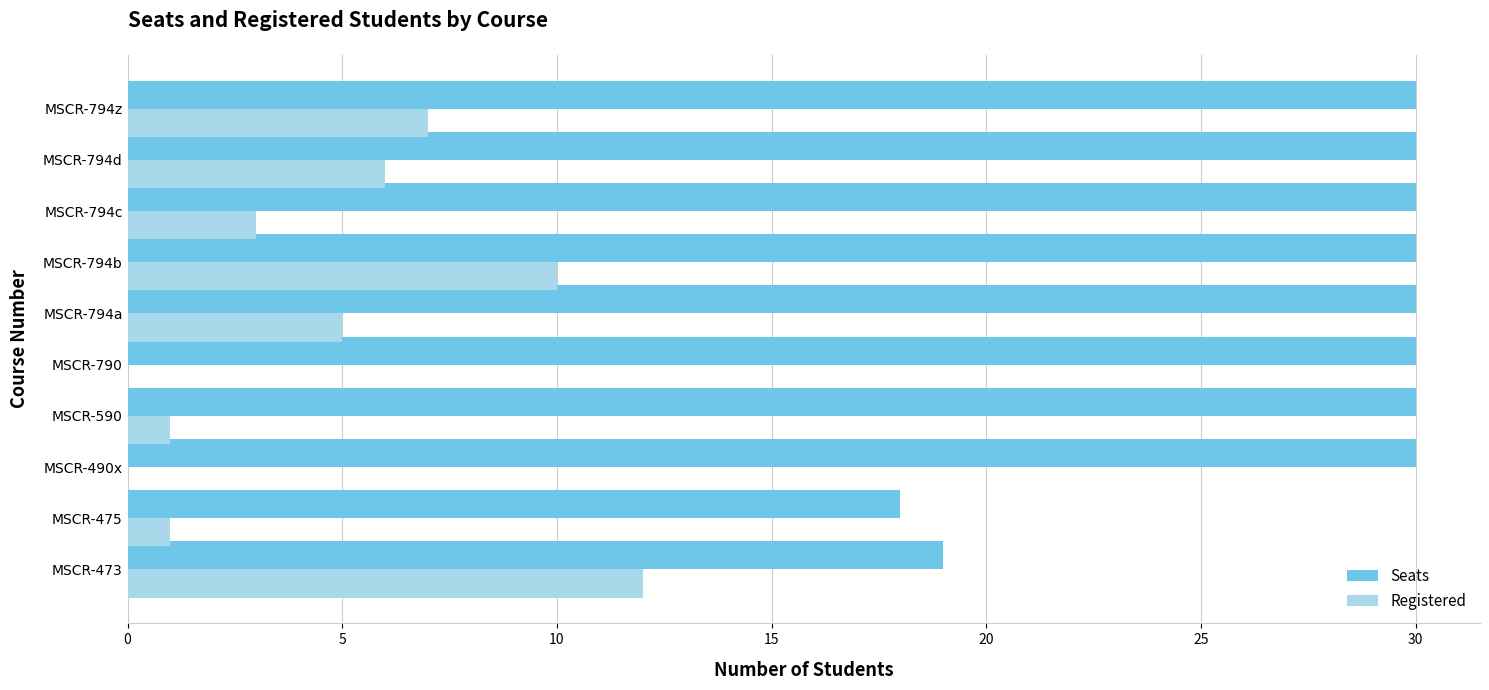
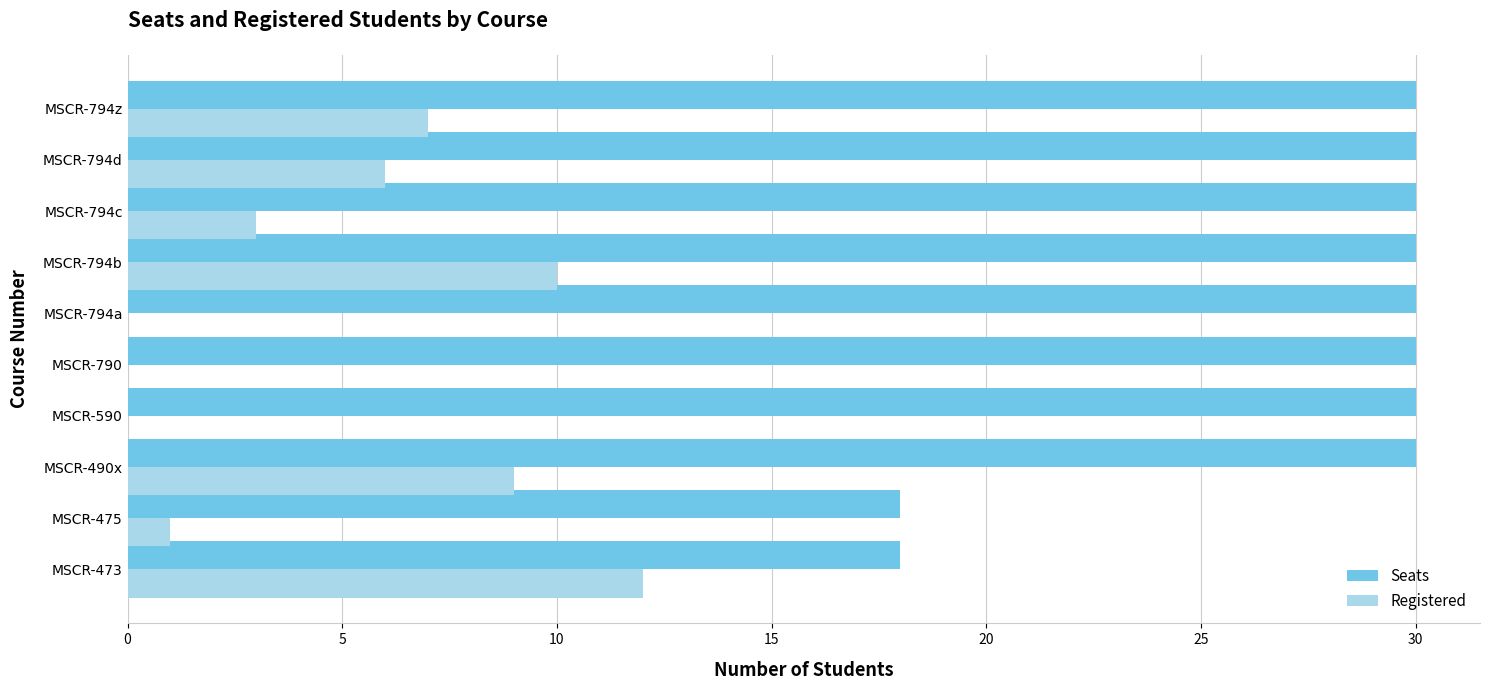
  {
    "Seats": {
      "MSCR-794z": 30,
      "MSCR-794d": 30,
      "MSCR-794c": 30,
      "MSCR-794b": 30,
      "MSCR-794a": 30,
      "MSCR-790": 30,
      "MSCR-590": 30,
      "MSCR-490x": 30,
      "MSCR-475": 18,
-     "MSCR-473": 19
+     "MSCR-473": 18
    },
    "Registered": {
      "MSCR-794z": 7,
      "MSCR-794d": 6,
      "MSCR-794c": 3,
      "MSCR-794b": 10,
-     "MSCR-794a": 5,
+     "MSCR-794a": 0,
      "MSCR-790": 0,
-     "MSCR-590": 1,
-     "MSCR-490x": 0,
+     "MSCR-590": 0,
+     "MSCR-490x": 9,
      "MSCR-475": 1,
      "MSCR-473": 12
    }
  }
